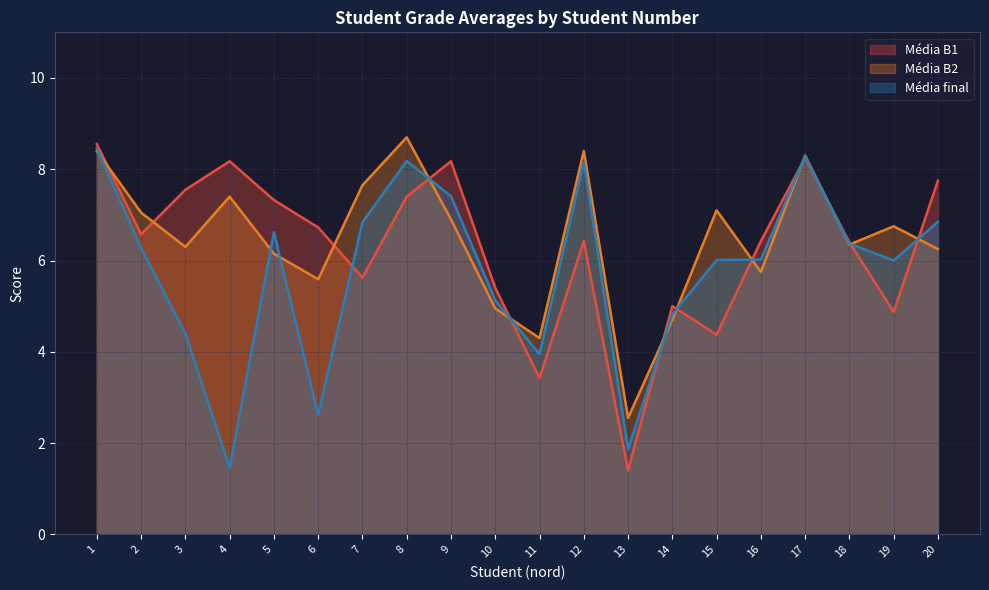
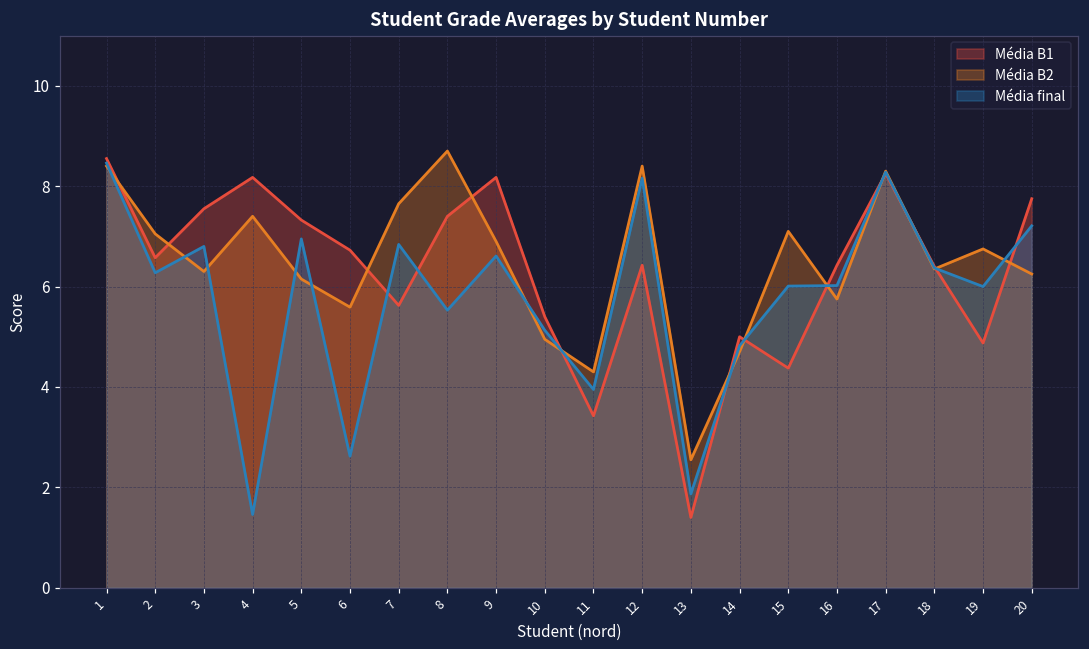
  {
    "Média final": {
      "1": 8.5,
      "2": 6.3,
-     "3": 4.4,
+     "3": 6.8,
      "4": 1.5,
-     "5": 6.6,
+     "5": 7.0,
      "6": 2.6,
      "7": 6.8,
-     "8": 8.2,
-     "9": 7.4,
+     "8": 5.5,
+     "9": 6.6,
      "10": 5.1,
      "11": 3.9,
      "12": 8.2,
      "13": 1.9,
      "14": 4.8,
      "15": 6.0,
      "16": 6.0,
      "19": 6.0,
-     "20": 6.9
+     "20": 7.2
    }
  }
